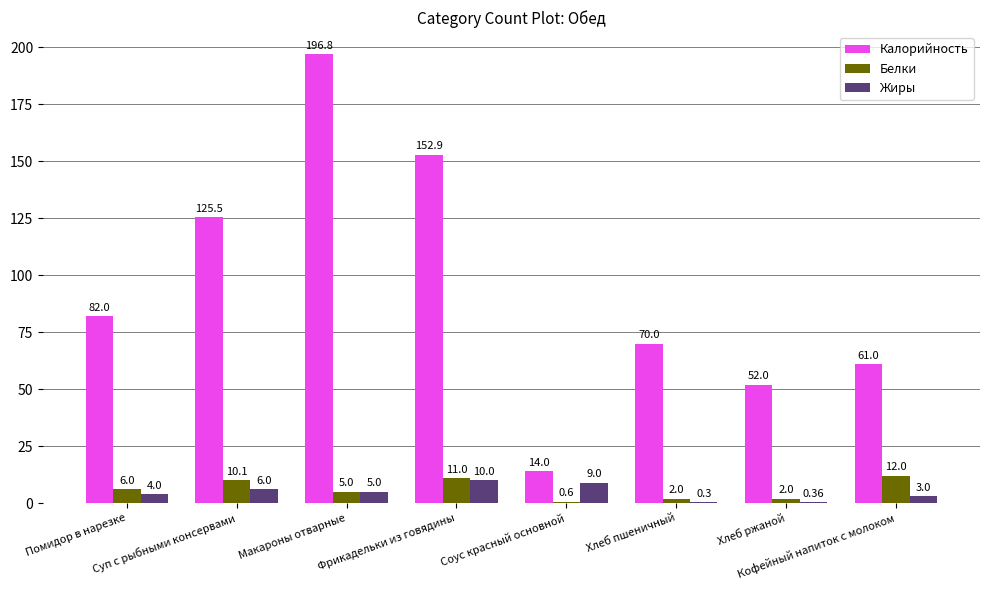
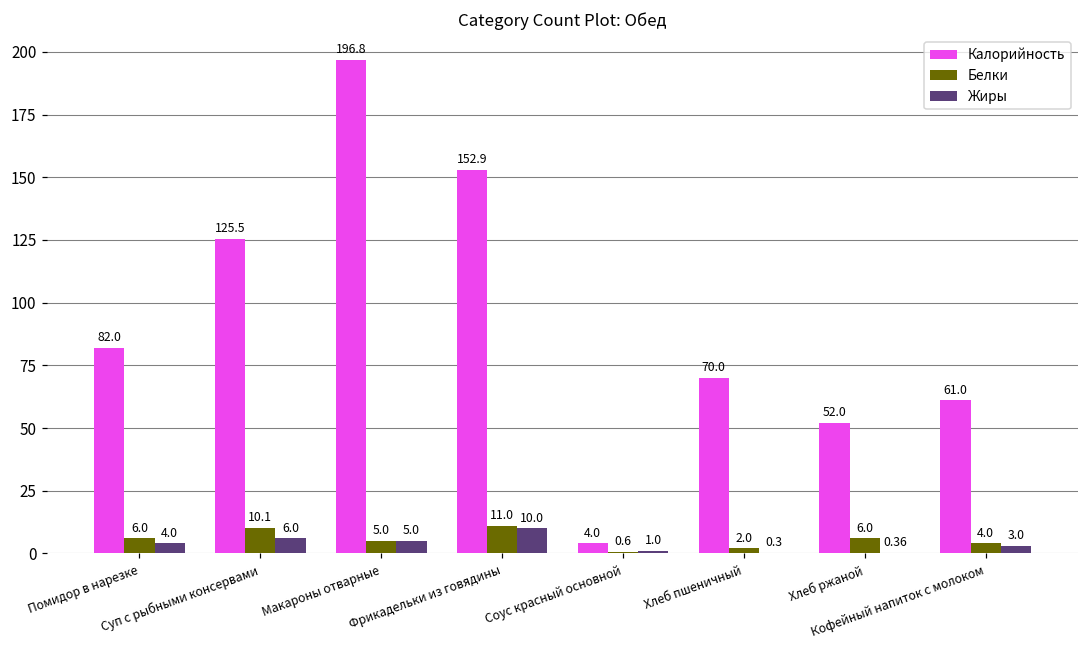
  {
    "Калорийность": {
      "Помидор в нарезке": 82.0,
      "Суп с рыбными консервами": 125.5,
      "Макароны отварные": 196.8,
      "Фрикадельки из говядины": 152.9,
-     "Соус красный основной": 14.0,
+     "Соус красный основной": 4.0,
      "Хлеб пшеничный": 70.0,
      "Хлеб ржаной": 52.0,
      "Кофейный напиток с молоком": 61.0
    },
    "Белки": {
      "Помидор в нарезке": 6.0,
      "Суп с рыбными консервами": 10.1,
      "Макароны отварные": 5.0,
      "Фрикадельки из говядины": 11.0,
      "Соус красный основной": 0.6,
      "Хлеб пшеничный": 2.0,
-     "Хлеб ржаной": 2.0,
-     "Кофейный напиток с молоком": 12.0
+     "Хлеб ржаной": 6.0,
+     "Кофейный напиток с молоком": 4.0
    },
    "Жиры": {
      "Помидор в нарезке": 4.0,
      "Суп с рыбными консервами": 6.0,
      "Макароны отварные": 5.0,
      "Фрикадельки из говядины": 10.0,
-     "Соус красный основной": 9.0,
+     "Соус красный основной": 1.0,
      "Хлеб пшеничный": 0.3,
      "Хлеб ржаной": 0.36,
      "Кофейный напиток с молоком": 3.0
    }
  }
